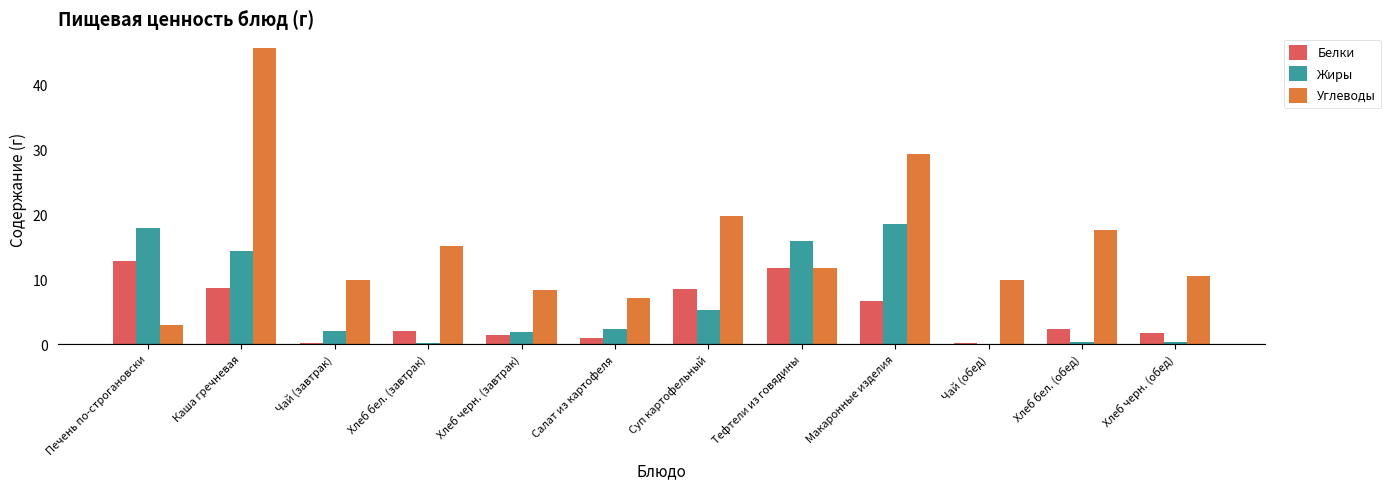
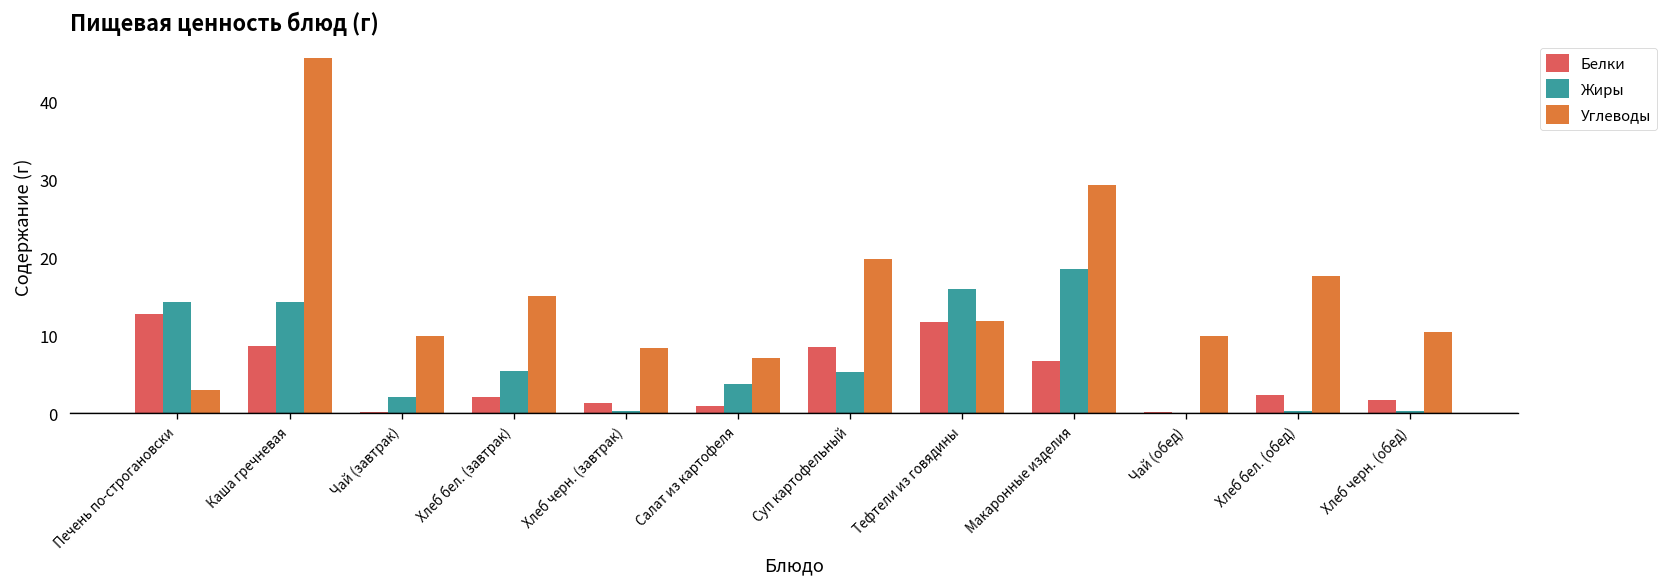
  {
    "Жиры": {
-     "Печень по-строгановски": 18,
+     "Печень по-строгановски": 14,
      "Каша гречневая": 14,
      "Чай (завтрак)": 2,
-     "Хлеб бел. (завтрак)": 0,
-     "Хлеб черн. (завтрак)": 2,
-     "Салат из картофеля": 2,
+     "Хлеб бел. (завтрак)": 5,
+     "Хлеб черн. (завтрак)": 0,
+     "Салат из картофеля": 4,
      "Суп картофельный": 5,
      "Тефтели из говядины": 16,
      "Макаронные изделия": 19
    }
  }
